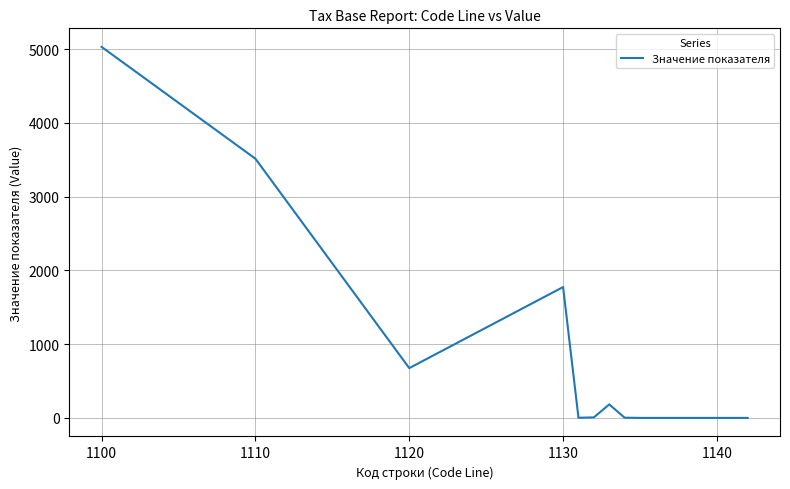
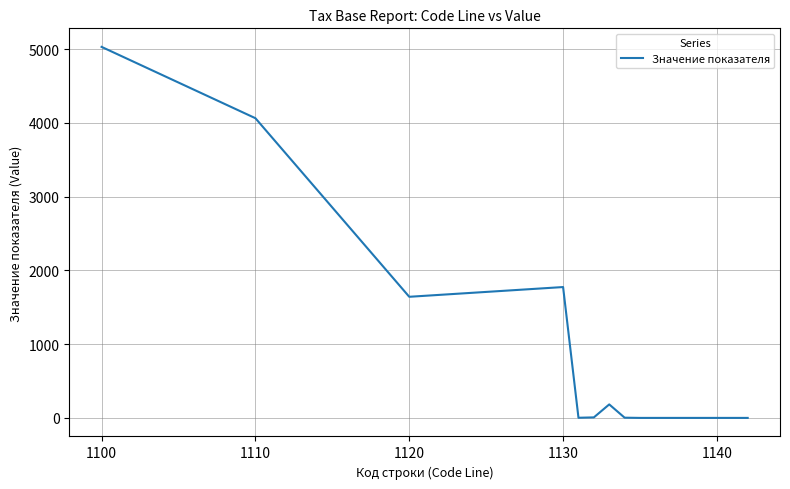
  {
    "1100": 5000,
-   "1110": 3500,
-   "1120": 700,
+   "1110": 4100,
+   "1120": 1600,
    "1130": 1800,
    "1140": 0
  }
